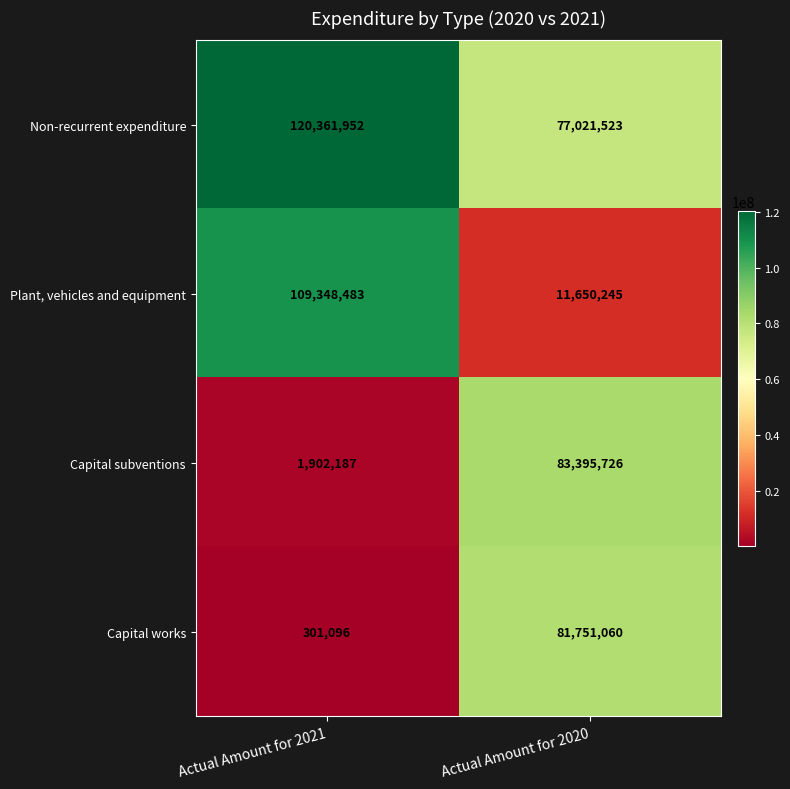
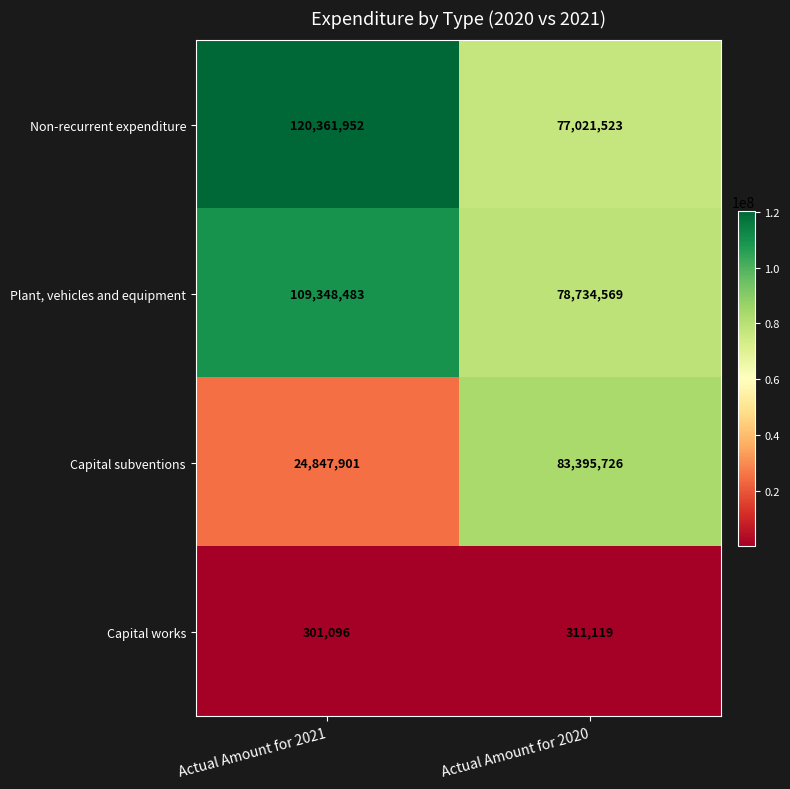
  {
    "Non-recurrent expenditure": {
      "Actual Amount for 2021": "120,361,952",
      "Actual Amount for 2020": "77,021,523"
    },
    "Plant, vehicles and equipment": {
      "Actual Amount for 2021": "109,348,483",
-     "Actual Amount for 2020": "11,650,245"
+     "Actual Amount for 2020": "78,734,569"
    },
    "Capital subventions": {
-     "Actual Amount for 2021": "1,902,187",
+     "Actual Amount for 2021": "24,847,901",
      "Actual Amount for 2020": "83,395,726"
    },
    "Capital works": {
      "Actual Amount for 2021": "301,096",
-     "Actual Amount for 2020": "81,751,060"
+     "Actual Amount for 2020": "311,119"
    }
  }
